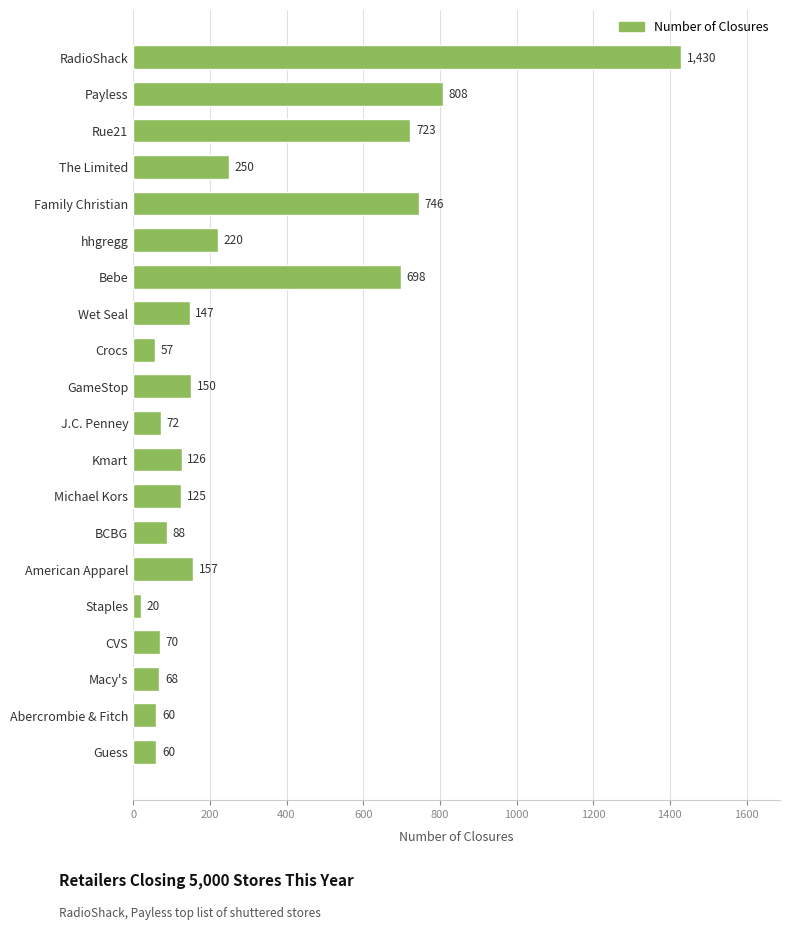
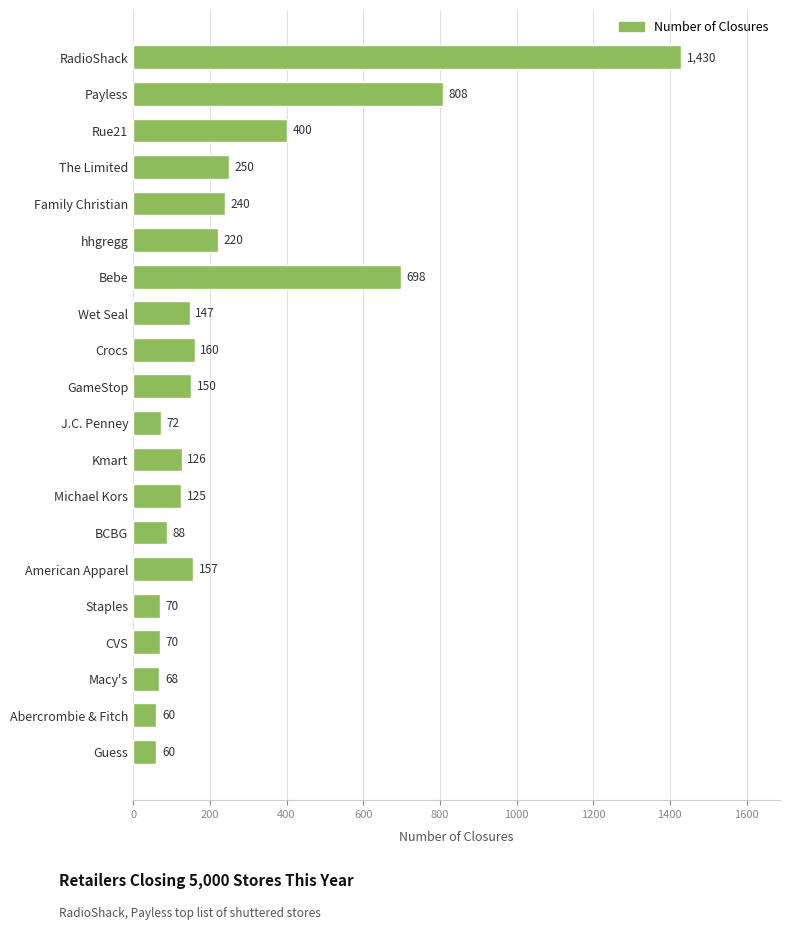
  {
    "RadioShack": "1,430",
    "Payless": "808",
-   "Rue21": "723",
+   "Rue21": "400",
    "The Limited": "250",
-   "Family Christian": "746",
+   "Family Christian": "240",
    "hhgregg": "220",
    "Bebe": "698",
    "Wet Seal": "147",
-   "Crocs": "57",
+   "Crocs": "160",
    "GameStop": "150",
    "J.C. Penney": "72",
    "Kmart": "126",
    "Michael Kors": "125",
    "BCBG": "88",
    "American Apparel": "157",
-   "Staples": "20",
+   "Staples": "70",
    "CVS": "70",
    "Macy's": "68",
    "Abercrombie & Fitch": "60",
    "Guess": "60"
  }
